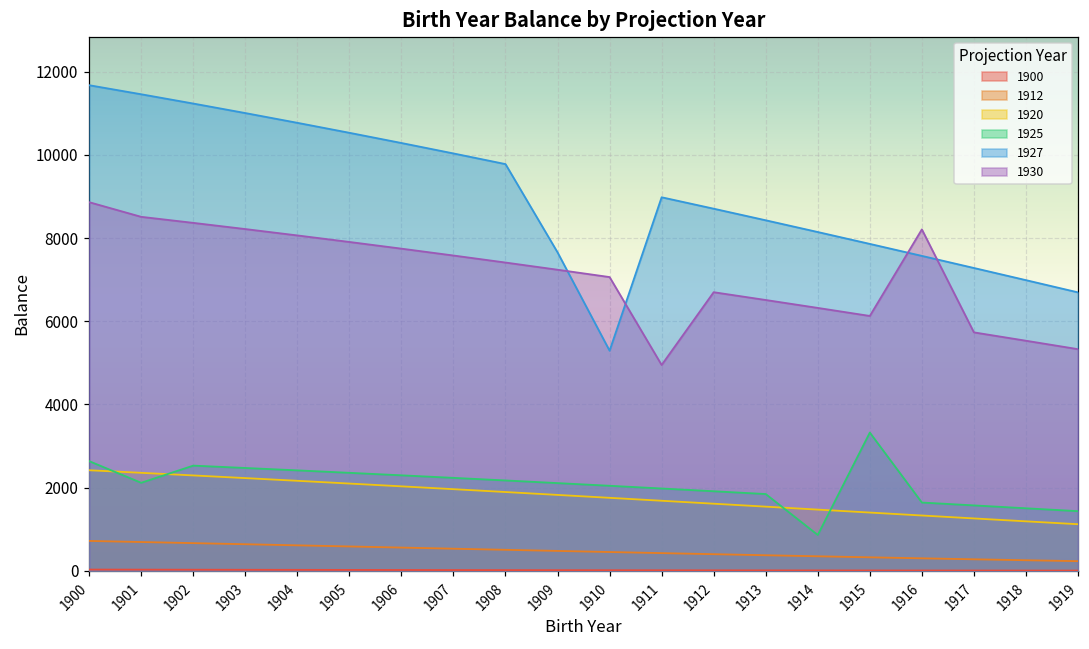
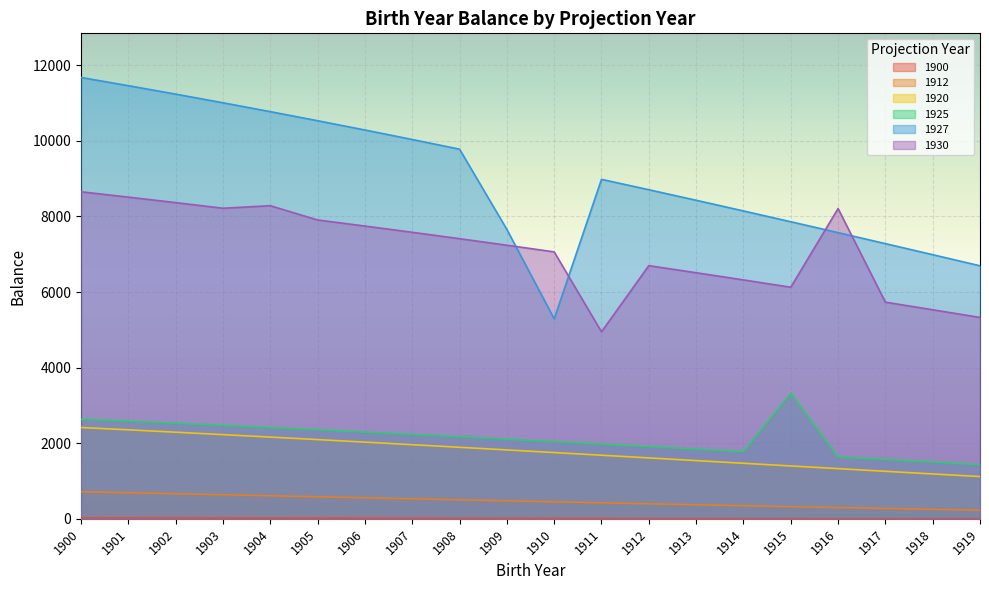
  {
    "1925": {
      "1900": 2600,
-     "1901": 2100,
+     "1901": 2600,
      "1902": 2500,
      "1903": 2500,
      "1904": 2400,
      "1905": 2400,
      "1906": 2300,
      "1907": 2200,
      "1908": 2200,
      "1909": 2100,
      "1910": 2000,
      "1911": 2000,
      "1912": 1900,
      "1913": 1800,
-     "1914": 900,
+     "1914": 1800,
      "1915": 3300,
      "1916": 1600,
      "1917": 1600,
      "1918": 1500,
      "1919": 1400
    },
    "1927": {
      "1900": 11700,
      "1901": 11500,
      "1902": 11200,
      "1903": 11000,
      "1904": 10800,
      "1905": 10500,
      "1906": 10300,
      "1907": 10000,
      "1908": 9800,
      "1909": 7700,
      "1910": 5300,
      "1911": 9000,
      "1912": 8700,
      "1913": 8400,
      "1914": 8100,
      "1915": 7900,
      "1916": 7600,
      "1917": 7300,
      "1918": 7000,
      "1919": 6700
    },
    "1930": {
-     "1900": 8900,
+     "1900": 8700,
      "1901": 8500,
      "1902": 8400,
      "1903": 8200,
-     "1904": 8100,
+     "1904": 8300,
      "1905": 7900,
      "1906": 7700,
      "1907": 7600,
      "1908": 7400,
      "1909": 7200,
      "1910": 7100,
      "1911": 4900,
      "1912": 6700,
      "1913": 6500,
      "1914": 6300,
      "1915": 6100,
      "1916": 8200,
      "1917": 5700,
      "1918": 5500,
      "1919": 5300
    }
  }
